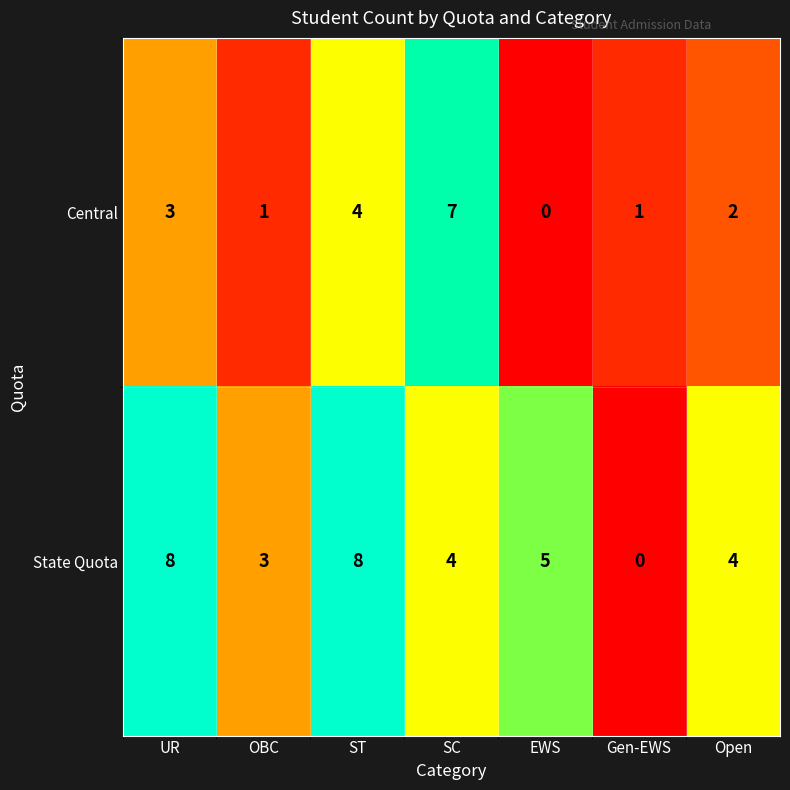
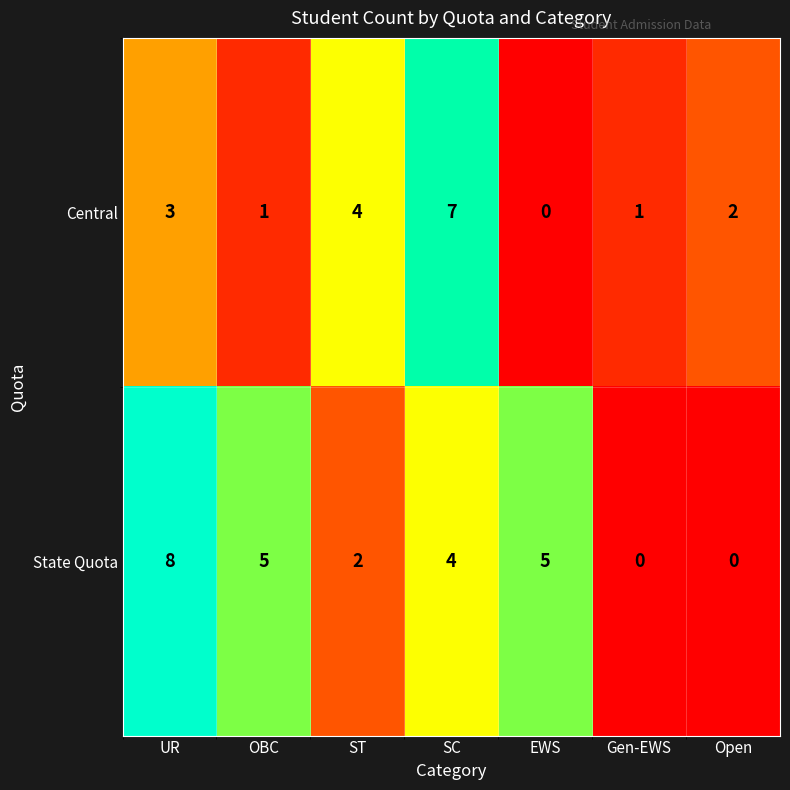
  {
    "Central": {
      "UR": 3,
      "OBC": 1,
      "ST": 4,
      "SC": 7,
      "EWS": 0,
      "Gen-EWS": 1,
      "Open": 2
    },
    "State Quota": {
      "UR": 8,
-     "OBC": 3,
-     "ST": 8,
+     "OBC": 5,
+     "ST": 2,
      "SC": 4,
      "EWS": 5,
      "Gen-EWS": 0,
-     "Open": 4
+     "Open": 0
    }
  }
